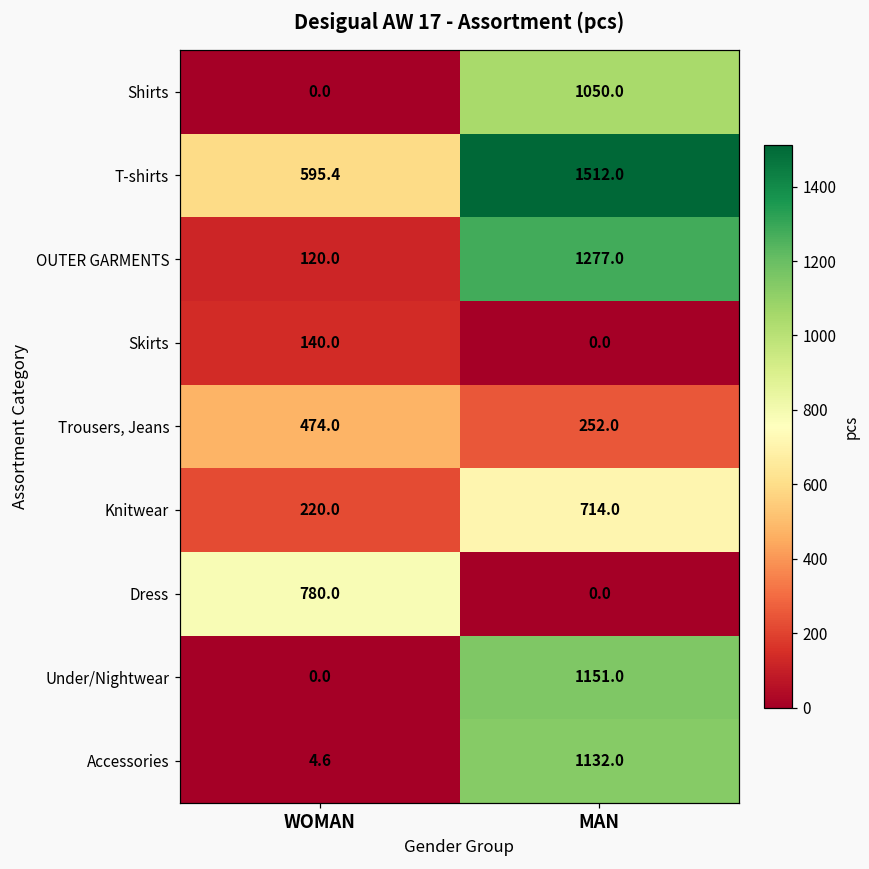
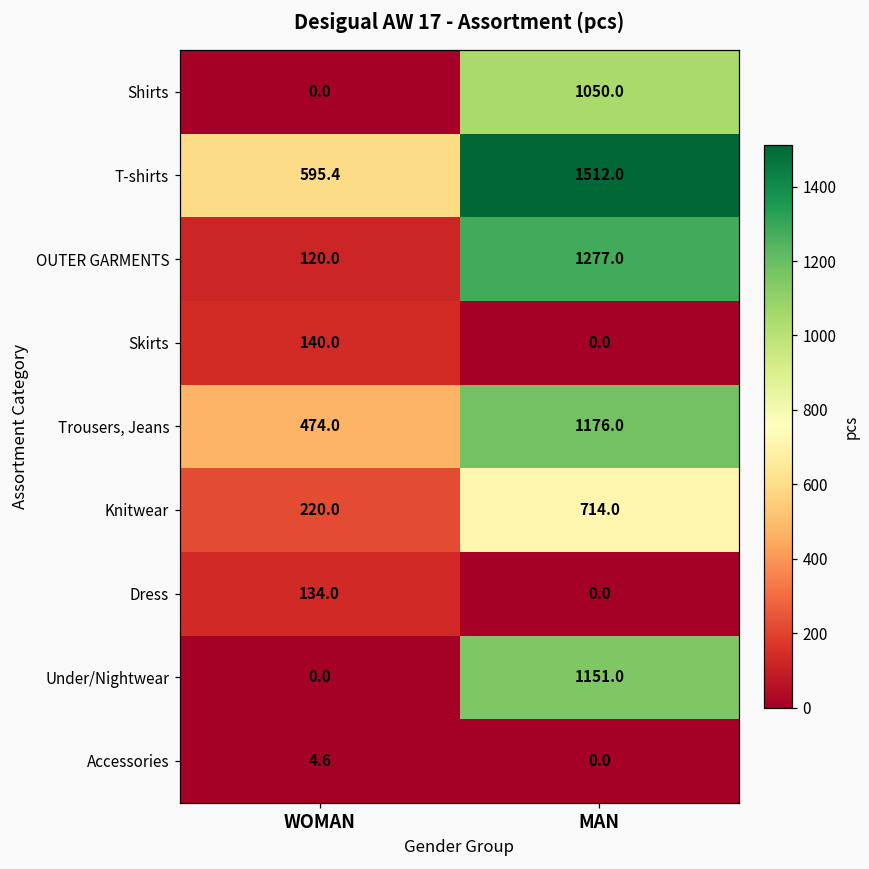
  {
    "Shirts": {
      "WOMAN": 0.0,
      "MAN": 1050.0
    },
    "T-shirts": {
      "WOMAN": 595.4,
      "MAN": 1512.0
    },
    "OUTER GARMENTS": {
      "WOMAN": 120.0,
      "MAN": 1277.0
    },
    "Skirts": {
      "WOMAN": 140.0,
      "MAN": 0.0
    },
    "Trousers, Jeans": {
      "WOMAN": 474.0,
-     "MAN": 252.0
+     "MAN": 1176.0
    },
    "Knitwear": {
      "WOMAN": 220.0,
      "MAN": 714.0
    },
    "Dress": {
-     "WOMAN": 780.0,
+     "WOMAN": 134.0,
      "MAN": 0.0
    },
    "Under/Nightwear": {
      "WOMAN": 0.0,
      "MAN": 1151.0
    },
    "Accessories": {
      "WOMAN": 4.6,
-     "MAN": 1132.0
+     "MAN": 0.0
    }
  }
